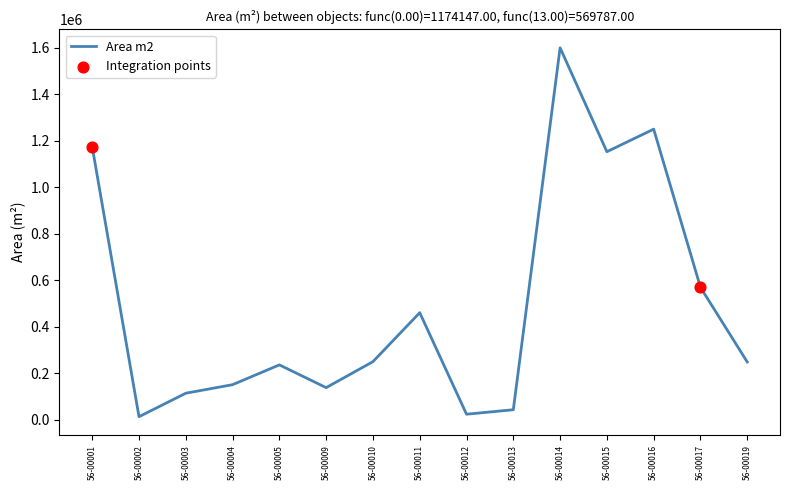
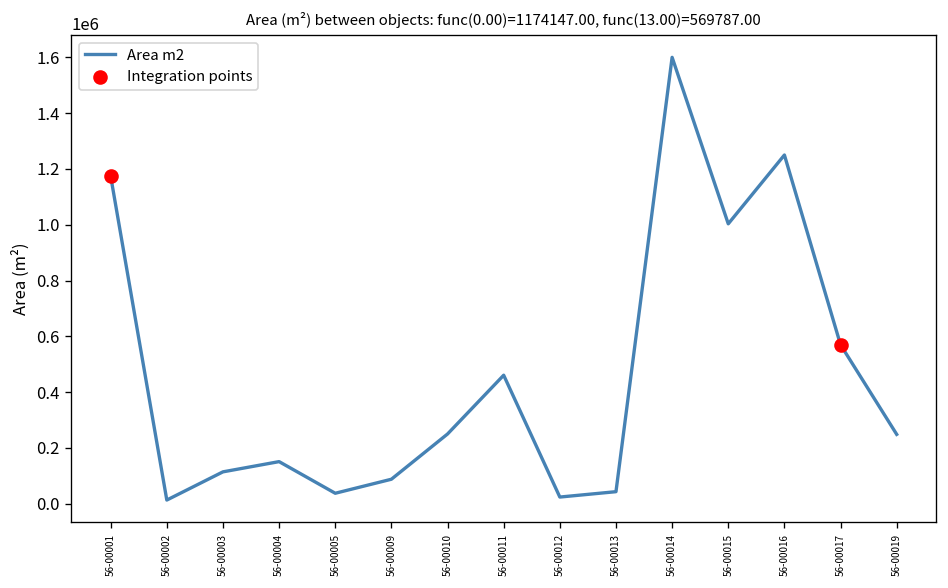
  {
    "Area m2": {
      "56-00002": 10000,
      "56-00003": 110000,
      "56-00004": 150000,
-     "56-00005": 240000,
-     "56-00009": 140000,
+     "56-00005": 40000,
+     "56-00009": 90000,
      "56-00010": 250000,
      "56-00011": 460000,
      "56-00012": 20000,
      "56-00013": 40000,
      "56-00014": 1600000,
-     "56-00015": 1150000,
+     "56-00015": 1000000,
      "56-00016": 1250000,
      "56-00019": 250000
    }
  }
